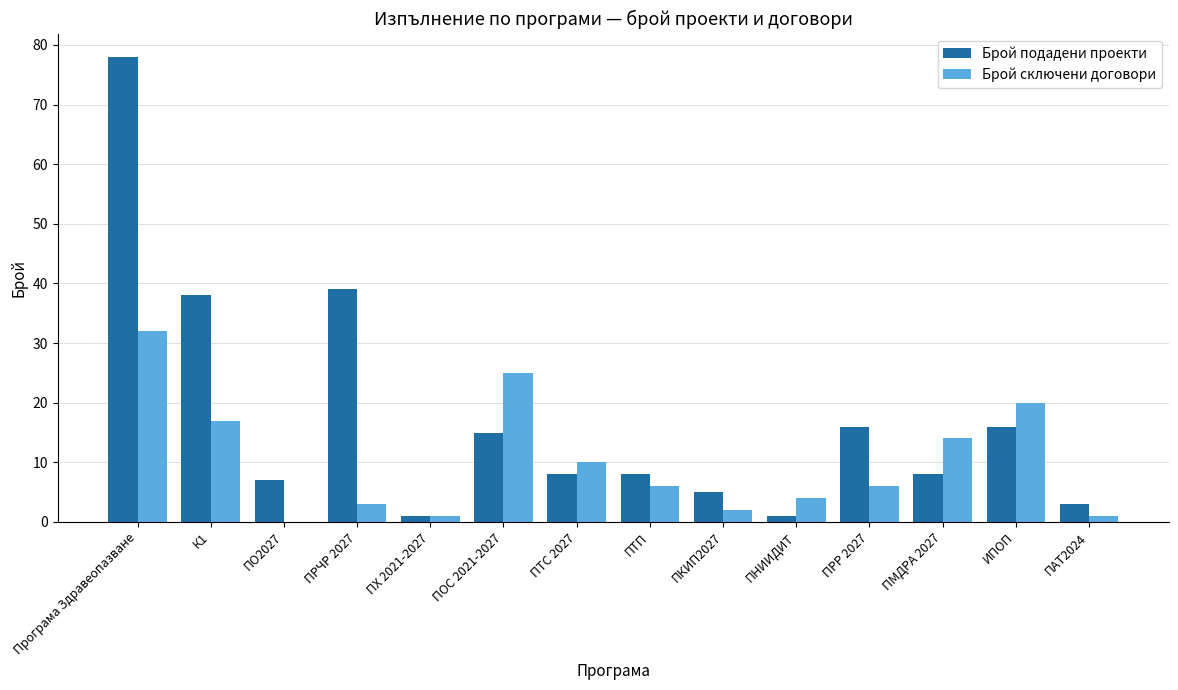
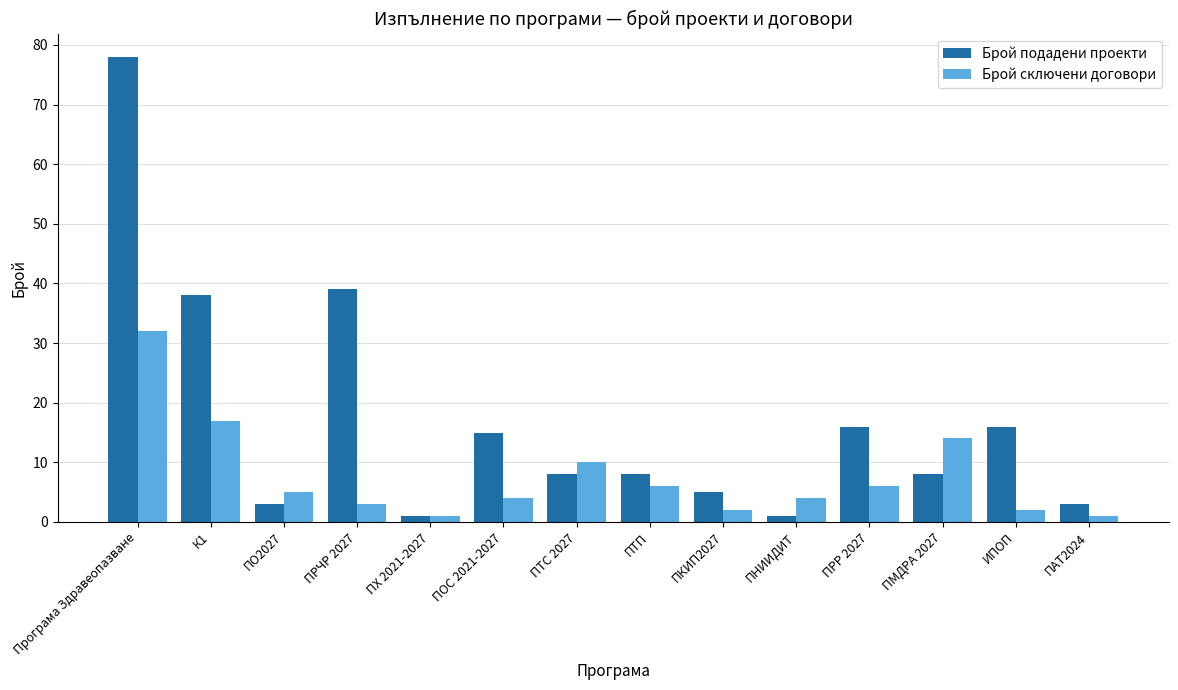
  {
    "Брой подадени проекти": {
      "Програма Здравеопазване": 78,
      "К1": 38,
-     "ПО2027": 7,
+     "ПО2027": 3,
      "ПРЧР 2027": 39,
      "ПХ 2021-2027": 1,
      "ПОС 2021-2027": 15,
      "ПТС 2027": 8,
      "ПТП": 8,
      "ПКИП2027": 5,
      "ПНИИДИТ": 1,
      "ПРР 2027": 16,
      "ПМДРА 2027": 8,
      "ИПОП": 16,
      "ПАТ2024": 3
    },
    "Брой сключени договори": {
      "Програма Здравеопазване": 32,
      "К1": 17,
-     "ПО2027": 0,
+     "ПО2027": 5,
      "ПРЧР 2027": 3,
      "ПХ 2021-2027": 1,
-     "ПОС 2021-2027": 25,
+     "ПОС 2021-2027": 4,
      "ПТС 2027": 10,
      "ПТП": 6,
      "ПКИП2027": 2,
      "ПНИИДИТ": 4,
      "ПРР 2027": 6,
      "ПМДРА 2027": 14,
-     "ИПОП": 20,
+     "ИПОП": 2,
      "ПАТ2024": 1
    }
  }
